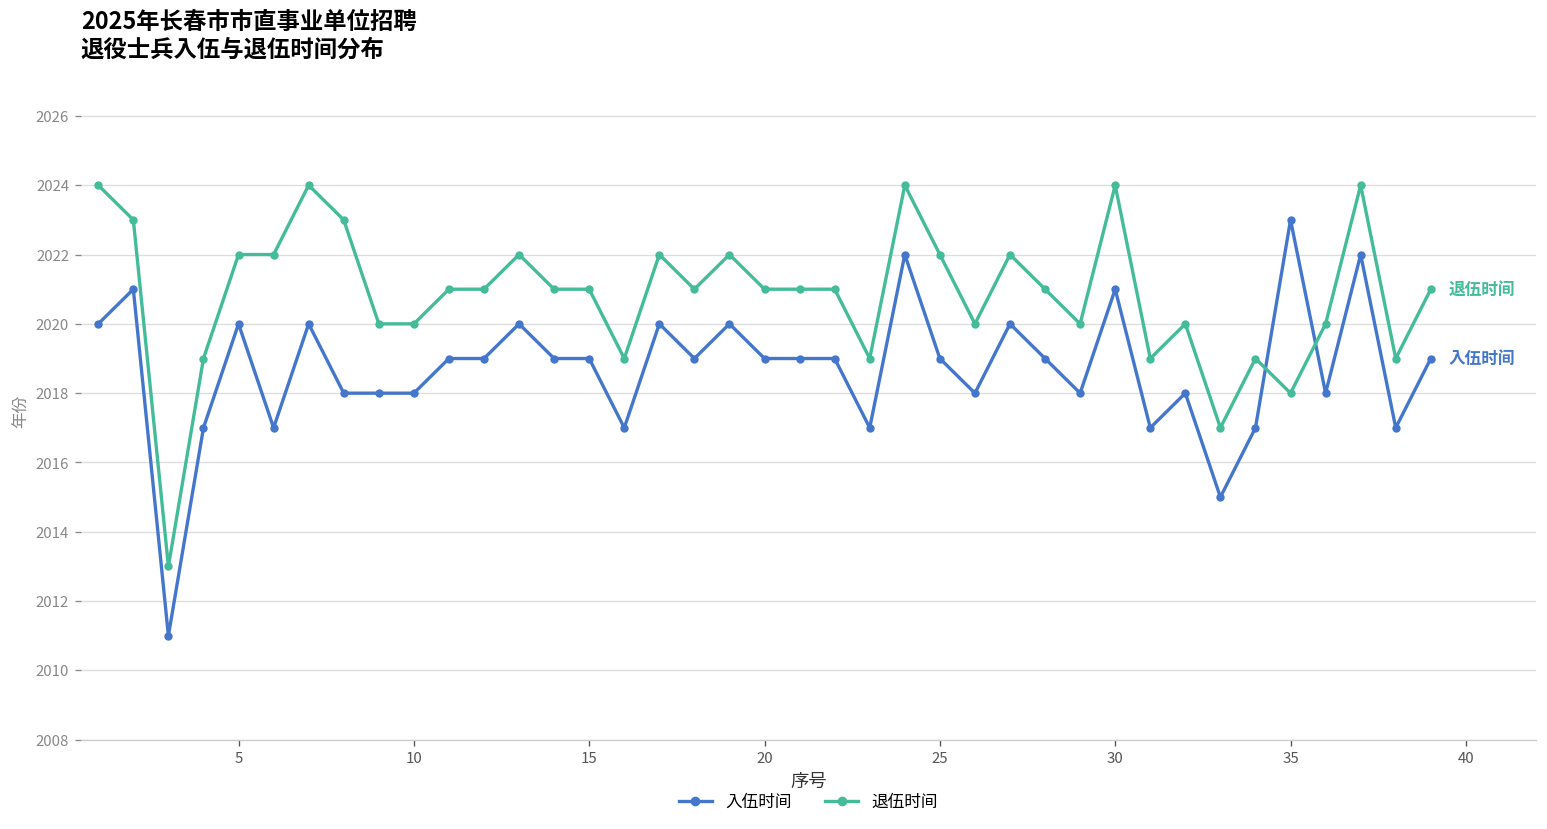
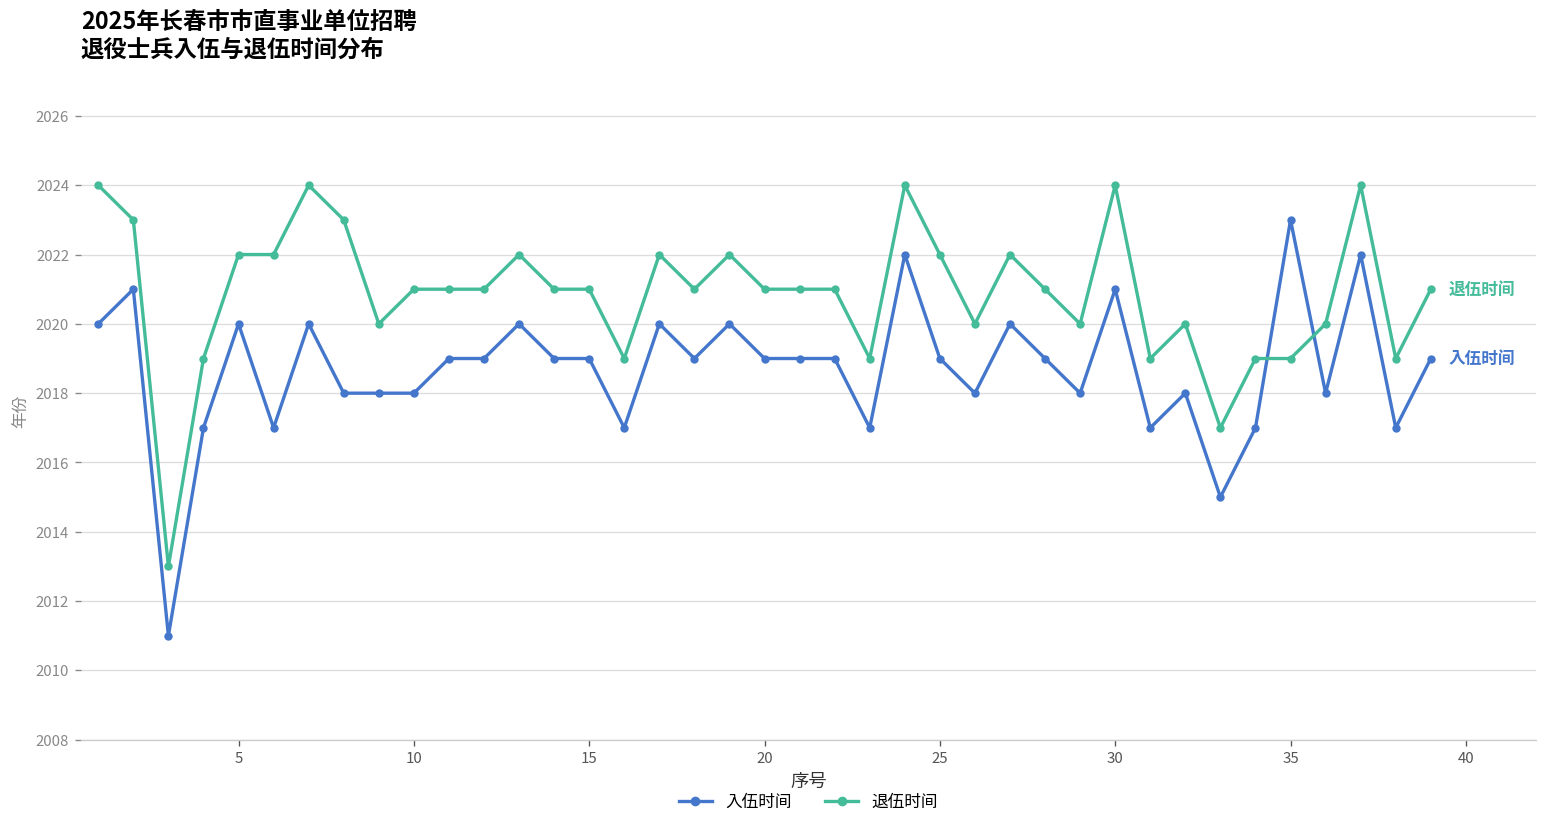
  {
    "入伍时间": {
      "5": 2020,
      "10": 2018,
      "15": 2019,
      "20": 2019,
      "25": 2019,
      "30": 2021,
      "35": 2023
    },
    "退伍时间": {
      "5": 2022,
-     "10": 2020,
+     "10": 2021,
      "15": 2021,
      "20": 2021,
      "25": 2022,
      "30": 2024,
-     "35": 2018
+     "35": 2019
    }
  }
